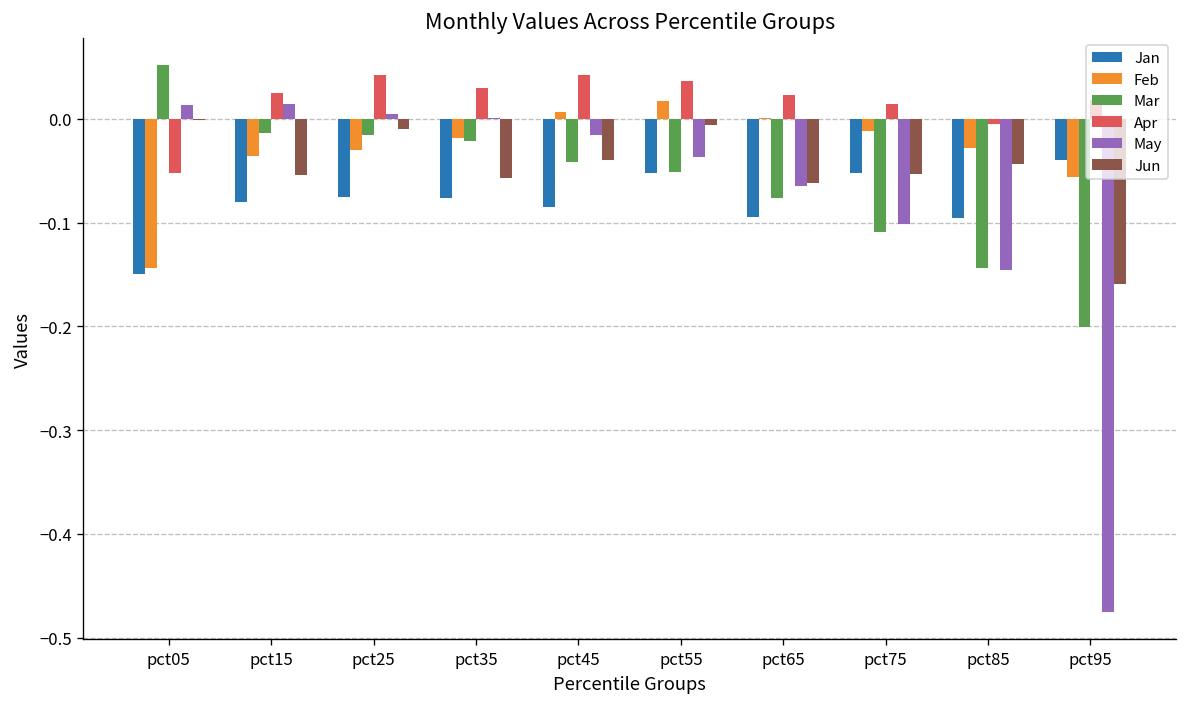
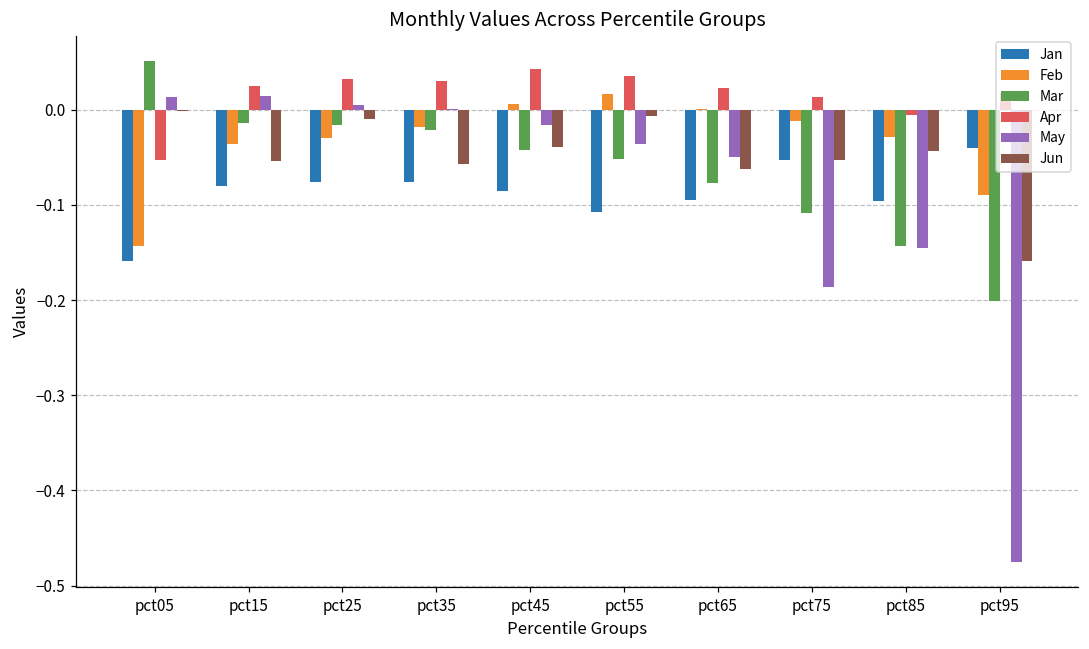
  {
    "Jan": {
-     "pct05": -0.15,
+     "pct05": -0.16,
      "pct15": -0.08,
      "pct25": -0.08,
      "pct35": -0.08,
      "pct45": -0.08,
-     "pct55": -0.05,
+     "pct55": -0.11,
      "pct65": -0.09,
      "pct75": -0.05,
      "pct85": -0.10,
      "pct95": -0.04
    },
    "Feb": {
      "pct05": -0.14,
      "pct15": -0.04,
      "pct25": -0.03,
      "pct35": -0.02,
      "pct45": 0.01,
      "pct55": 0.02,
      "pct75": -0.01,
      "pct85": -0.03,
-     "pct95": -0.06
+     "pct95": -0.09
    },
    "Mar": {
      "pct05": 0.05,
      "pct15": -0.01,
      "pct25": -0.02,
      "pct35": -0.02,
      "pct45": -0.04,
      "pct55": -0.05,
      "pct65": -0.08,
      "pct75": -0.11,
      "pct85": -0.14,
      "pct95": -0.20
    },
    "Apr": {
      "pct05": -0.05,
      "pct15": 0.02,
-     "pct25": 0.04,
+     "pct25": 0.03,
      "pct35": 0.03,
      "pct45": 0.04,
      "pct55": 0.04,
      "pct65": 0.02,
      "pct75": 0.01,
      "pct85": -0.01
    },
    "May": {
      "pct05": 0.01,
      "pct15": 0.01,
      "pct25": 0.00,
      "pct45": -0.02,
      "pct55": -0.04,
-     "pct65": -0.06,
-     "pct75": -0.10,
+     "pct65": -0.05,
+     "pct75": -0.19,
      "pct85": -0.15,
      "pct95": -0.48
    },
    "Jun": {
      "pct15": -0.05,
      "pct25": -0.01,
      "pct35": -0.06,
      "pct45": -0.04,
      "pct55": -0.01,
      "pct65": -0.06,
      "pct75": -0.05,
      "pct85": -0.04,
      "pct95": -0.16
    }
  }
